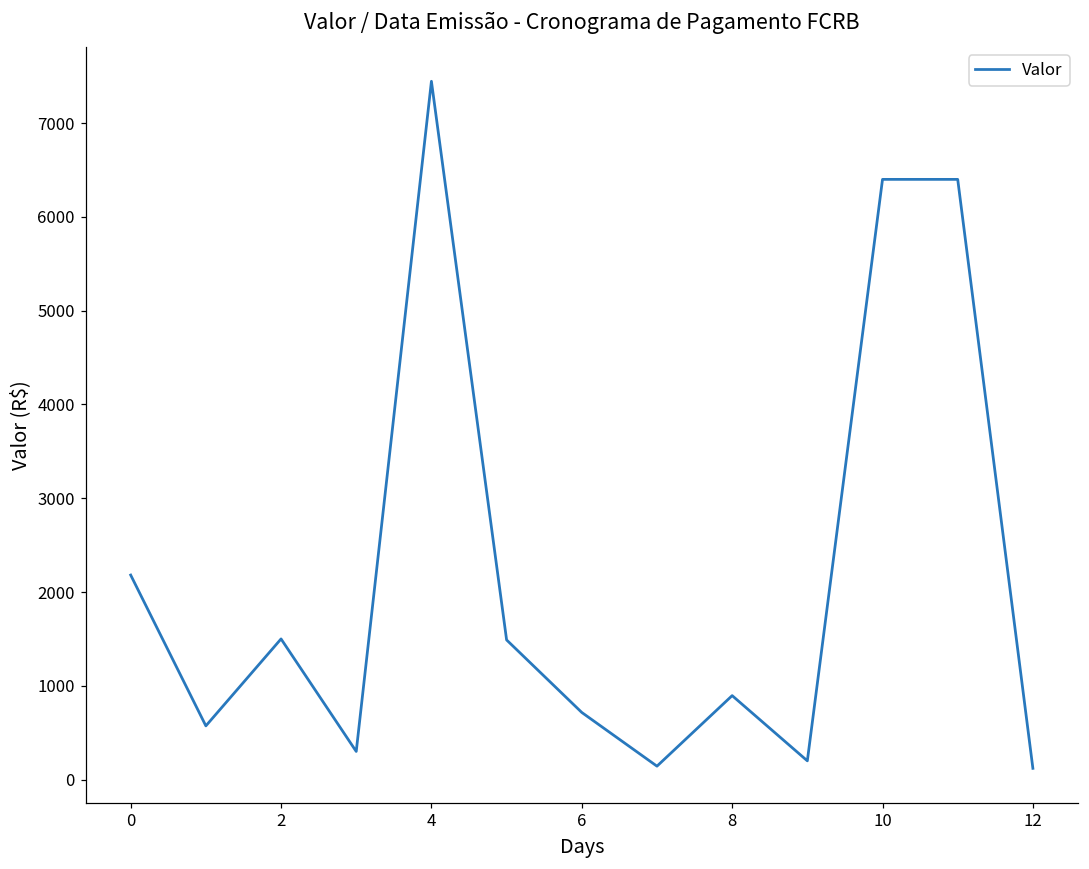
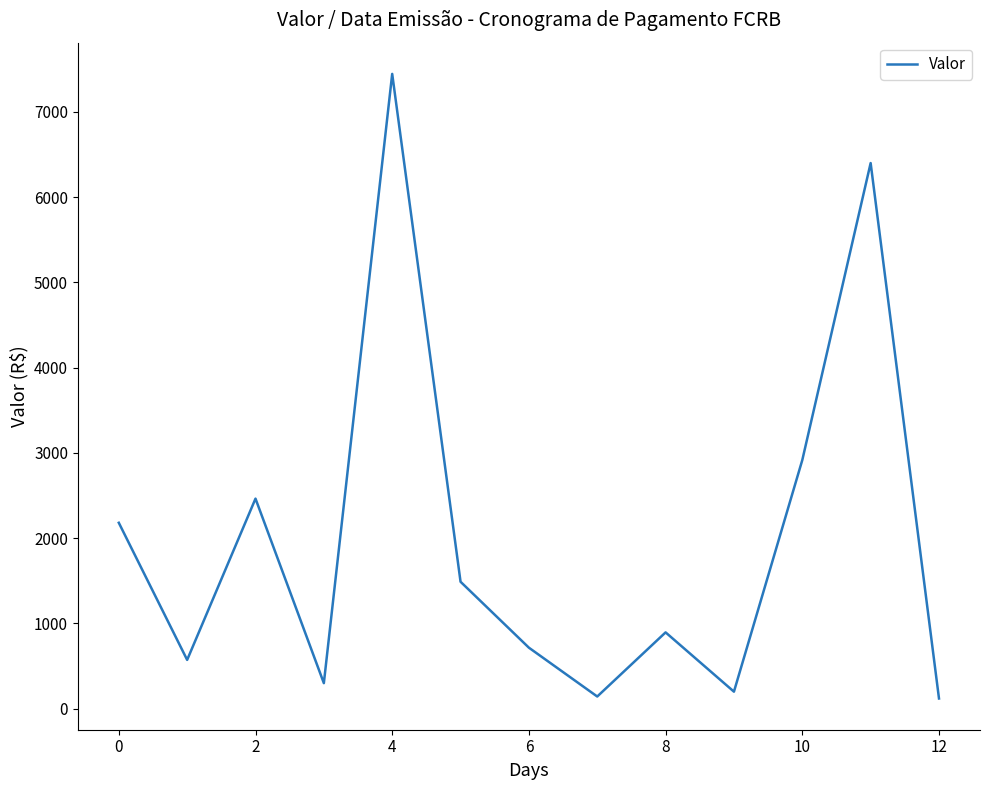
  {
    "0": 2200,
-   "2": 1500,
+   "2": 2500,
    "4": 7400,
    "6": 700,
    "8": 900,
-   "10": 6400,
+   "10": 2900,
    "12": 100
  }
